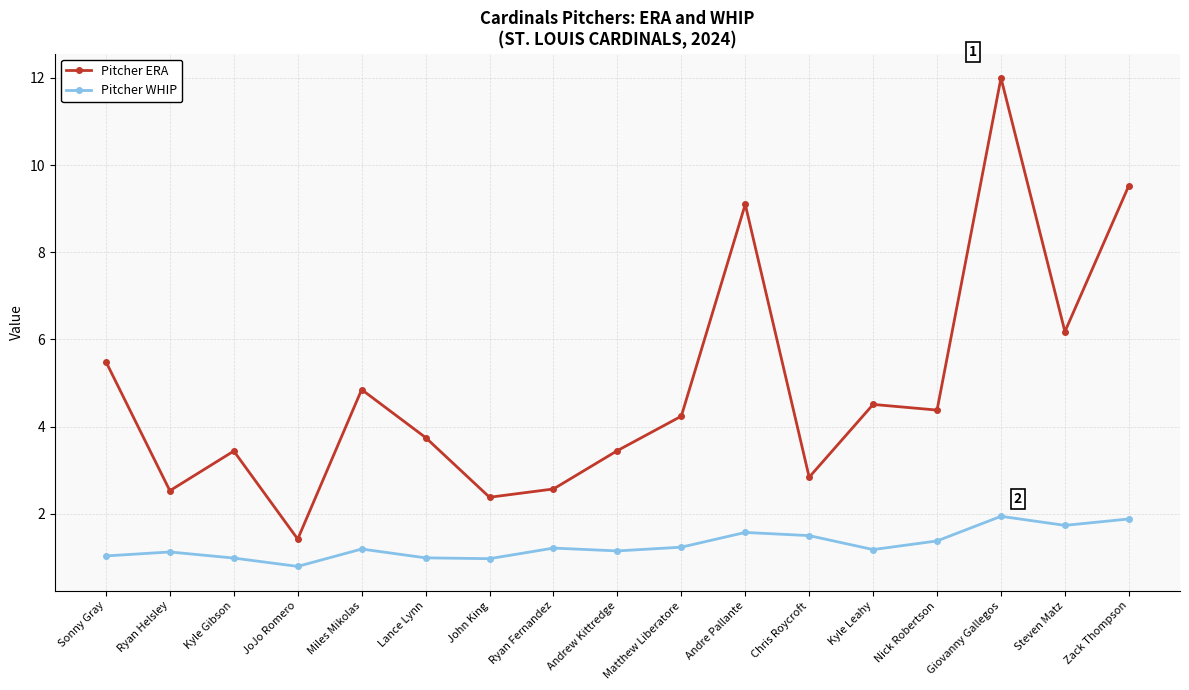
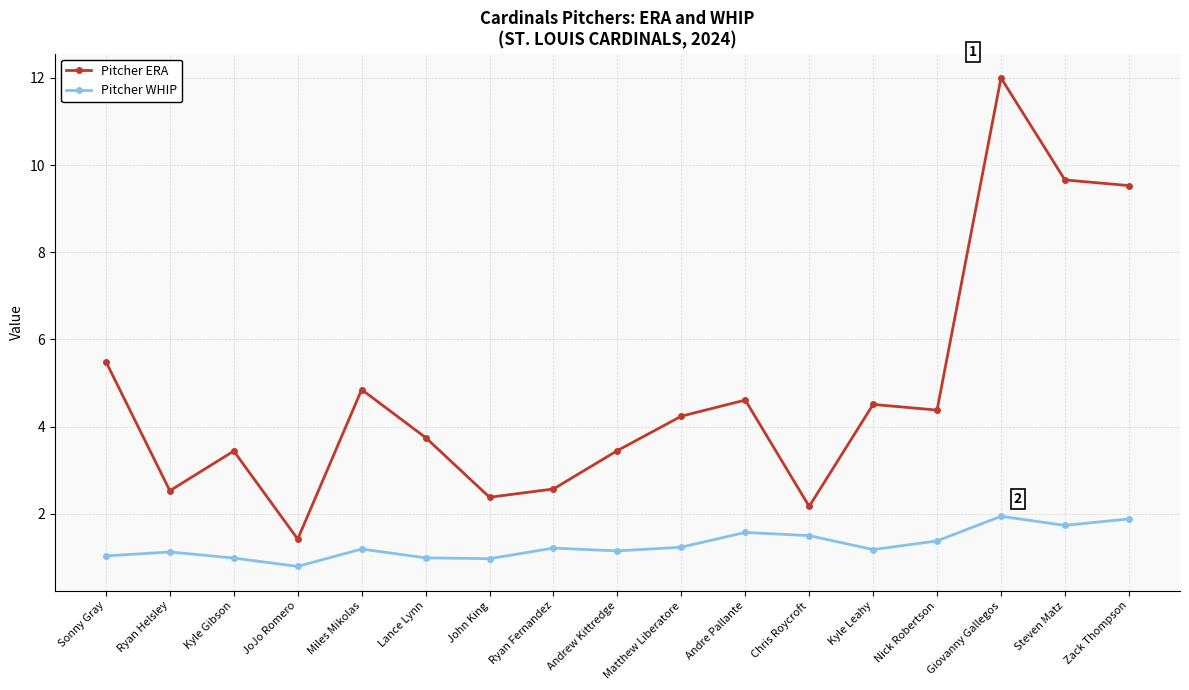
  {
    "Pitcher ERA": {
      "Sonny Gray": 5.5,
      "Ryan Helsley": 2.5,
      "Kyle Gibson": 3.4,
      "JoJo Romero": 1.4,
      "Miles Mikolas": 4.9,
      "Lance Lynn": 3.8,
      "John King": 2.4,
      "Ryan Fernandez": 2.6,
      "Andrew Kittredge": 3.5,
      "Matthew Liberatore": 4.2,
-     "Andre Pallante": 9.1,
-     "Chris Roycroft": 2.8,
+     "Andre Pallante": 4.6,
+     "Chris Roycroft": 2.2,
      "Kyle Leahy": 4.5,
      "Nick Robertson": 4.4,
      "Giovanny Gallegos": 12.0,
-     "Steven Matz": 6.2,
+     "Steven Matz": 9.7,
      "Zack Thompson": 9.5
    },
    "Pitcher WHIP": {
      "Sonny Gray": 1.0,
      "Ryan Helsley": 1.1,
      "Kyle Gibson": 1.0,
      "JoJo Romero": 0.8,
      "Miles Mikolas": 1.2,
      "Lance Lynn": 1.0,
      "John King": 1.0,
      "Ryan Fernandez": 1.2,
      "Andrew Kittredge": 1.1,
      "Matthew Liberatore": 1.2,
      "Andre Pallante": 1.6,
      "Chris Roycroft": 1.5,
      "Kyle Leahy": 1.2,
      "Nick Robertson": 1.4,
      "Steven Matz": 1.7,
      "Zack Thompson": 1.9
    }
  }
